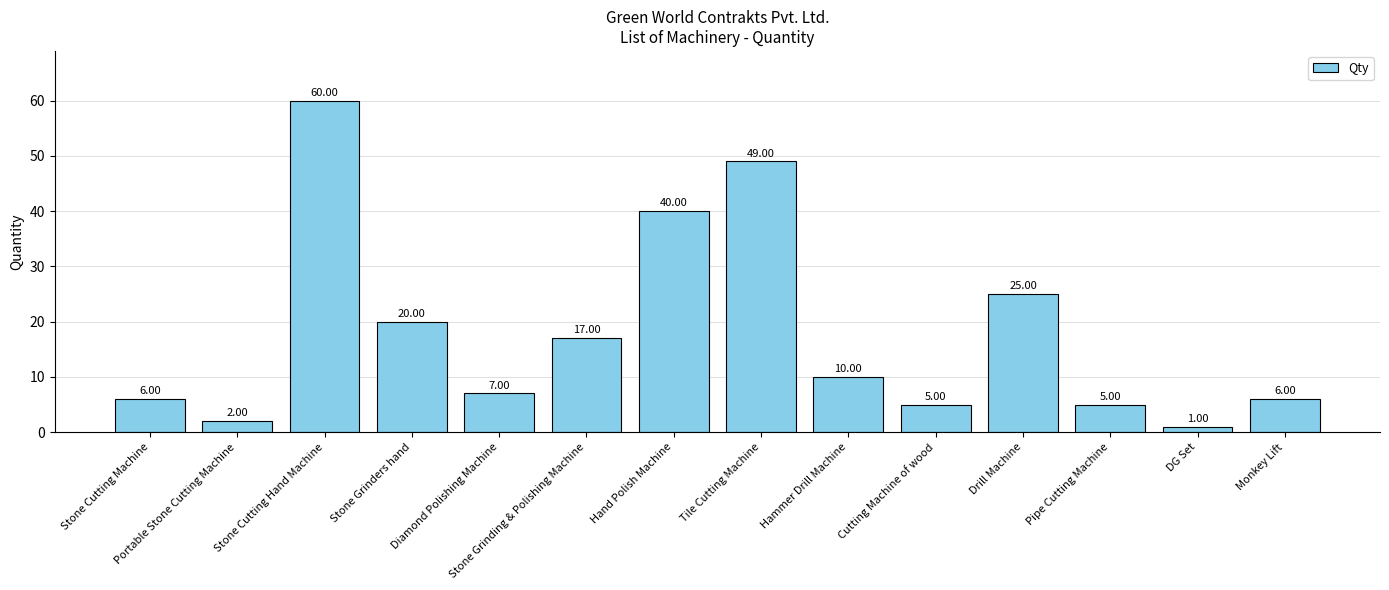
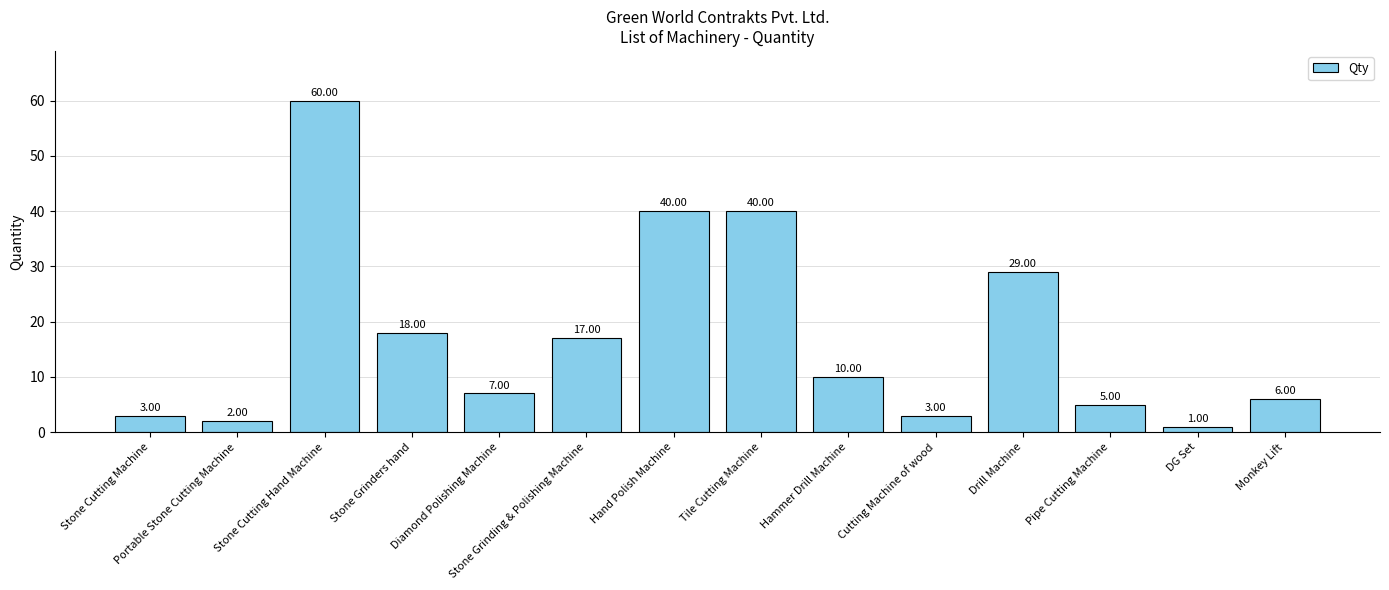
  {
-   "Stone Cutting Machine": 6.00,
+   "Stone Cutting Machine": 3.00,
    "Portable Stone Cutting Machine": 2.00,
    "Stone Cutting Hand Machine": 60.00,
-   "Stone Grinders hand": 20.00,
+   "Stone Grinders hand": 18.00,
    "Diamond Polishing Machine": 7.00,
    "Stone Grinding & Polishing Machine": 17.00,
    "Hand Polish Machine": 40.00,
-   "Tile Cutting Machine": 49.00,
+   "Tile Cutting Machine": 40.00,
    "Hammer Drill Machine": 10.00,
-   "Cutting Machine of wood": 5.00,
-   "Drill Machine": 25.00,
+   "Cutting Machine of wood": 3.00,
+   "Drill Machine": 29.00,
    "Pipe Cutting Machine": 5.00,
    "DG Set": 1.00,
    "Monkey Lift": 6.00
  }
